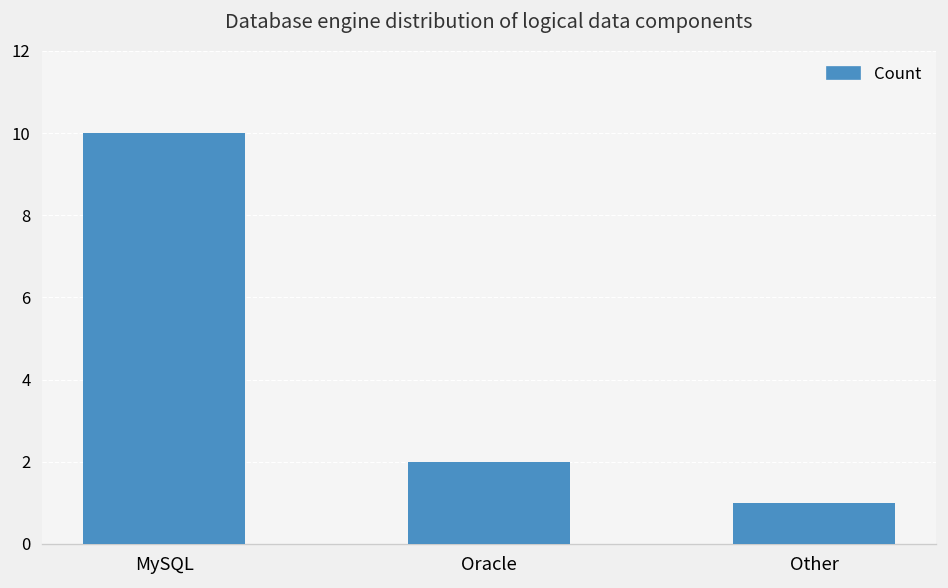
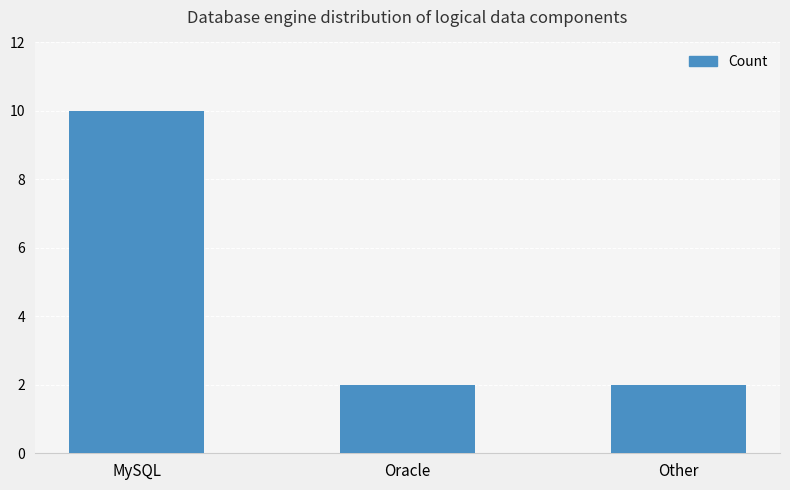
  {
    "MySQL": 10,
    "Oracle": 2,
-   "Other": 1
+   "Other": 2
  }
